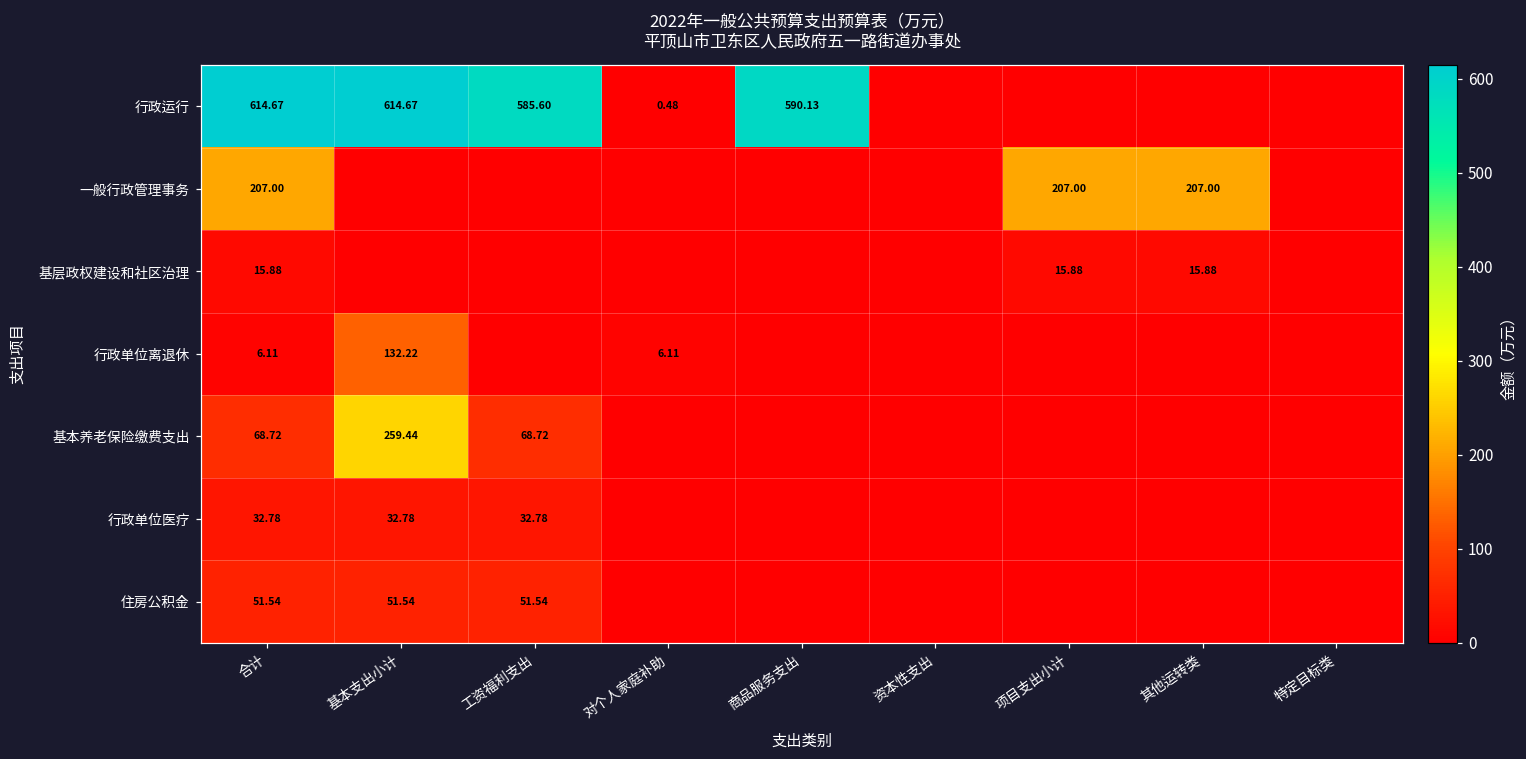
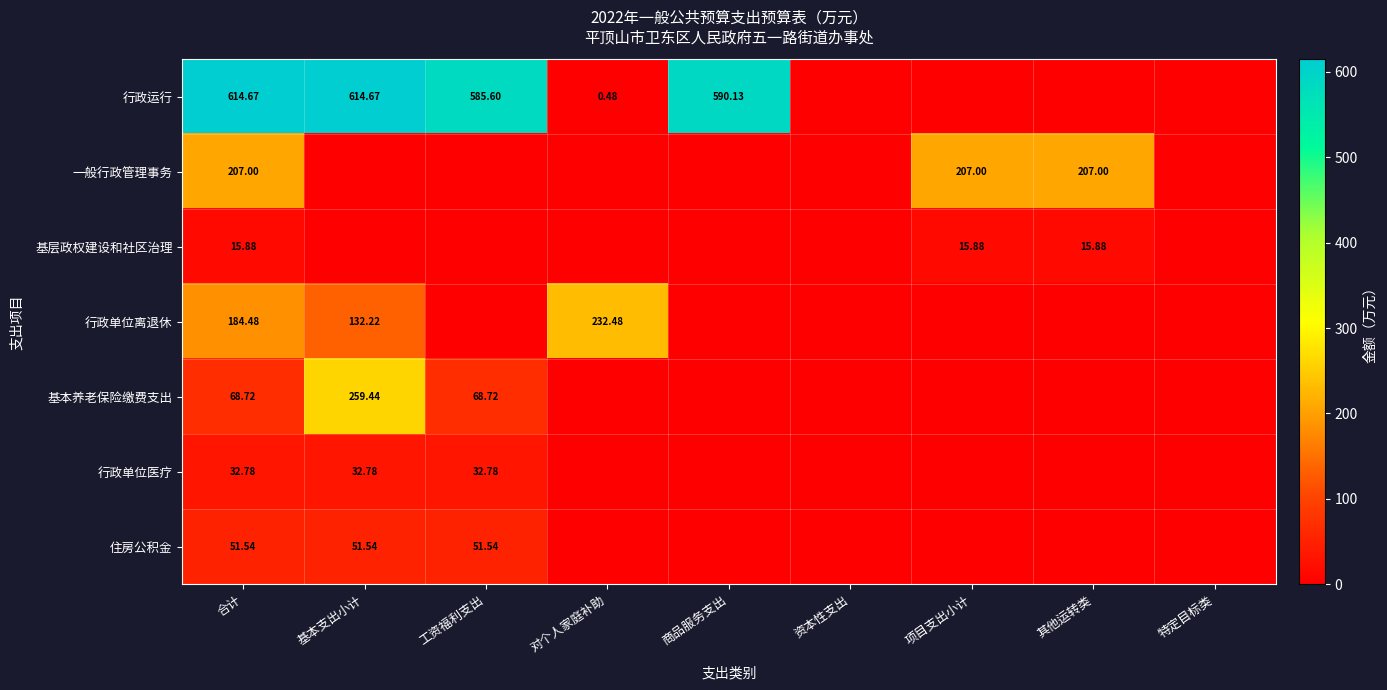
  {
    "行政运行": {
      "合计": 614.67,
      "基本支出小计": 614.67,
      "工资福利支出": 585.60,
      "对个人家庭补助": 0.48,
      "商品服务支出": 590.13
    },
    "一般行政管理事务": {
      "合计": 207.00,
      "项目支出小计": 207.00,
      "其他运转类": 207.00
    },
    "基层政权建设和社区治理": {
      "合计": 15.88,
      "项目支出小计": 15.88,
      "其他运转类": 15.88
    },
    "行政单位离退休": {
-     "合计": 6.11,
+     "合计": 184.48,
      "基本支出小计": 132.22,
-     "对个人家庭补助": 6.11
+     "对个人家庭补助": 232.48
    },
    "基本养老保险缴费支出": {
      "合计": 68.72,
      "基本支出小计": 259.44,
      "工资福利支出": 68.72
    },
    "行政单位医疗": {
      "合计": 32.78,
      "基本支出小计": 32.78,
      "工资福利支出": 32.78
    },
    "住房公积金": {
      "合计": 51.54,
      "基本支出小计": 51.54,
      "工资福利支出": 51.54
    }
  }
